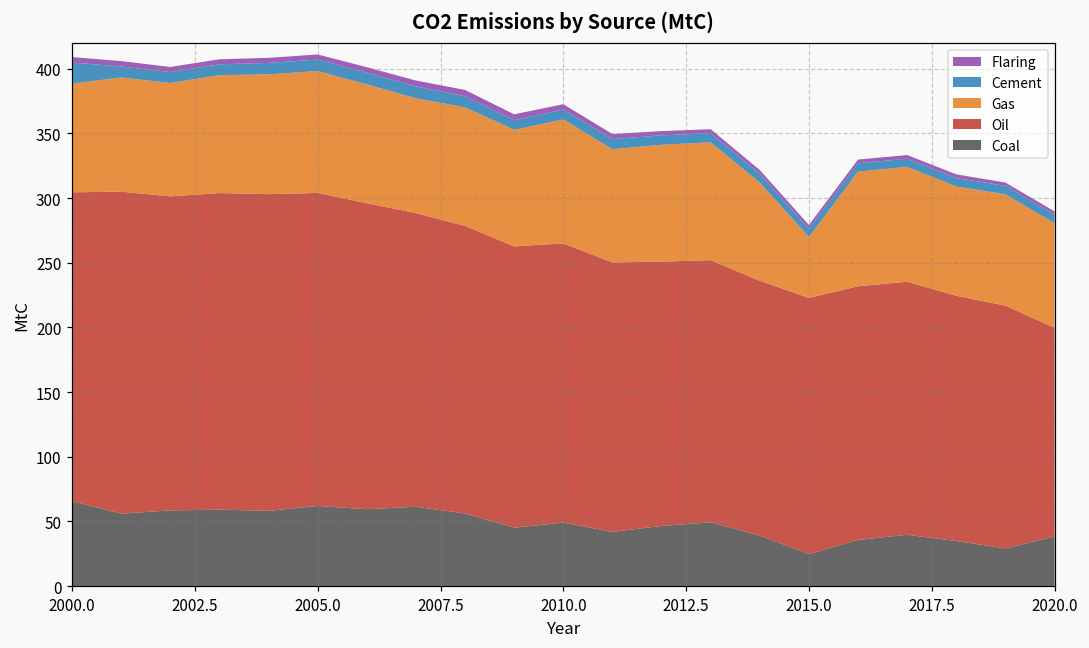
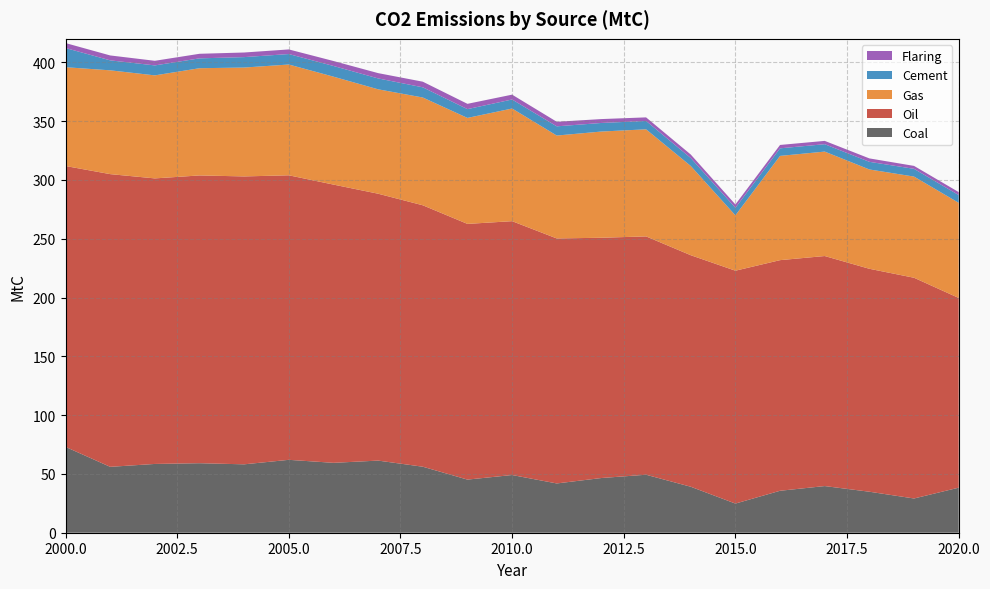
  {
    "Coal": {
-     "2000.0": 66,
+     "2000.0": 73,
      "2005.0": 62,
      "2010.0": 49,
      "2015.0": 25,
      "2020.0": 38
    },
    "Oil": {
      "2000.0": 239,
      "2005.0": 242,
      "2010.0": 216,
      "2015.0": 198,
      "2020.0": 161
    },
    "Gas": {
      "2000.0": 84,
      "2005.0": 94,
      "2010.0": 96,
      "2015.0": 47,
      "2020.0": 81
    },
    "Cement": {
      "2000.0": 16,
      "2005.0": 9,
      "2010.0": 8,
      "2015.0": 6,
      "2020.0": 7
    },
    "Flaring": {
      "2000.0": 4,
      "2005.0": 4,
      "2010.0": 4,
      "2015.0": 3,
      "2020.0": 3
    }
  }
